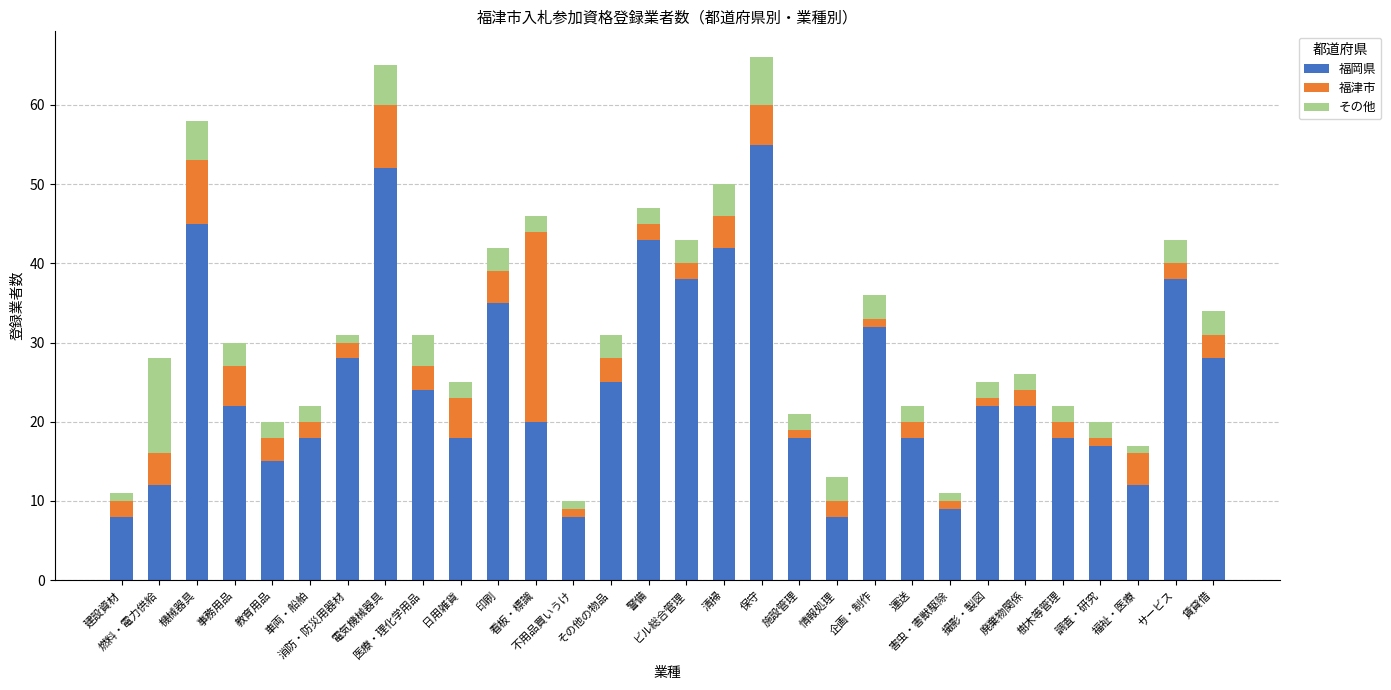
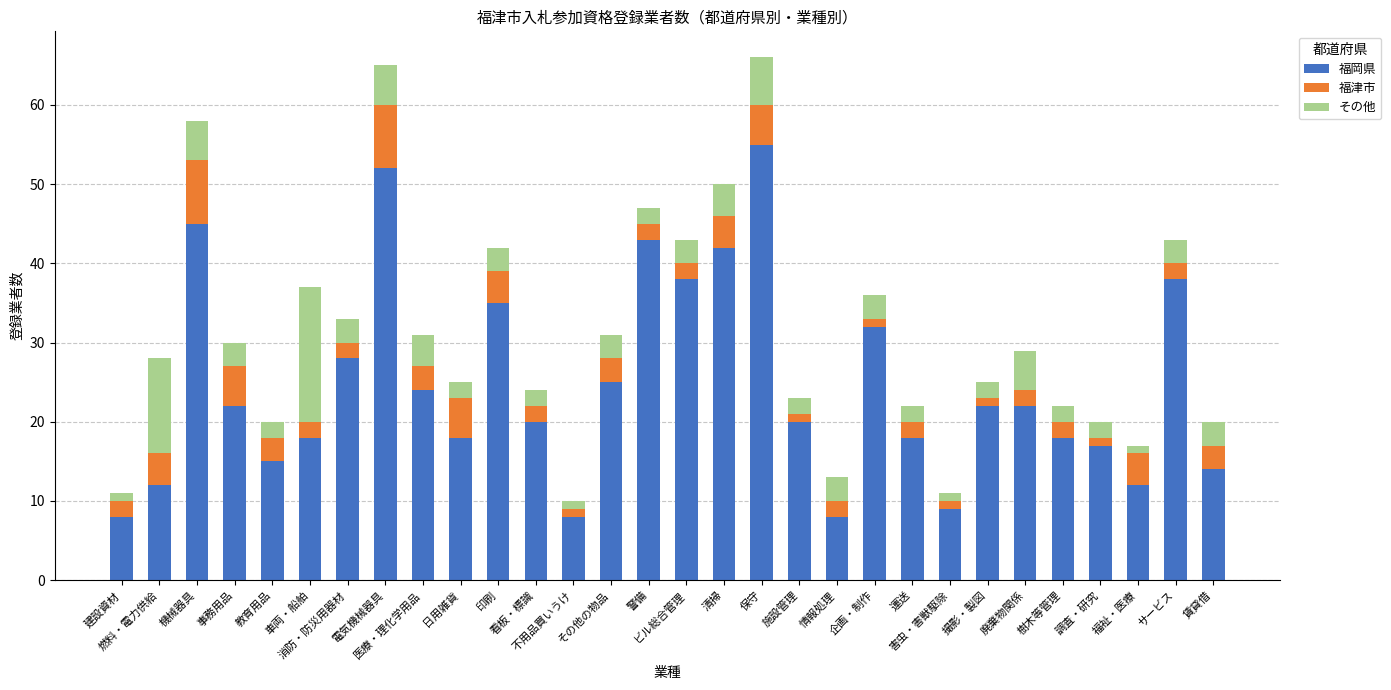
  {
    "福岡県": {
      "建設資材": 8,
      "燃料・電力供給": 12,
      "機械器具": 45,
      "事務用品": 22,
      "教育用品": 15,
      "車両・船舶": 18,
      "消防・防災用器材": 28,
      "電気機械器具": 52,
      "医療・理化学用品": 24,
      "日用雑貨": 18,
      "印刷": 35,
      "看板・標識": 20,
      "不用品買いうけ": 8,
      "その他の物品": 25,
      "警備": 43,
      "ビル総合管理": 38,
      "清掃": 42,
      "保守": 55,
-     "施設管理": 18,
+     "施設管理": 20,
      "情報処理": 8,
      "企画・制作": 32,
      "運送": 18,
      "害虫・害獣駆除": 9,
      "撮影・製図": 22,
      "廃棄物関係": 22,
      "樹木等管理": 18,
      "調査・研究": 17,
      "福祉・医療": 12,
      "サービス": 38,
-     "賃貸借": 28
+     "賃貸借": 14
    },
    "福津市": {
      "建設資材": 2,
      "燃料・電力供給": 4,
      "機械器具": 8,
      "事務用品": 5,
      "教育用品": 3,
      "車両・船舶": 2,
      "消防・防災用器材": 2,
      "電気機械器具": 8,
      "医療・理化学用品": 3,
      "日用雑貨": 5,
      "印刷": 4,
-     "看板・標識": 24,
+     "看板・標識": 2,
      "不用品買いうけ": 1,
      "その他の物品": 3,
      "警備": 2,
      "ビル総合管理": 2,
      "清掃": 4,
      "保守": 5,
      "施設管理": 1,
      "情報処理": 2,
      "企画・制作": 1,
      "運送": 2,
      "害虫・害獣駆除": 1,
      "撮影・製図": 1,
      "廃棄物関係": 2,
      "樹木等管理": 2,
      "調査・研究": 1,
      "福祉・医療": 4,
      "サービス": 2,
      "賃貸借": 3
    },
    "その他": {
      "建設資材": 1,
      "燃料・電力供給": 12,
      "機械器具": 5,
      "事務用品": 3,
      "教育用品": 2,
-     "車両・船舶": 2,
-     "消防・防災用器材": 1,
+     "車両・船舶": 17,
+     "消防・防災用器材": 3,
      "電気機械器具": 5,
      "医療・理化学用品": 4,
      "日用雑貨": 2,
      "印刷": 3,
      "看板・標識": 2,
      "不用品買いうけ": 1,
      "その他の物品": 3,
      "警備": 2,
      "ビル総合管理": 3,
      "清掃": 4,
      "保守": 6,
      "施設管理": 2,
      "情報処理": 3,
      "企画・制作": 3,
      "運送": 2,
      "害虫・害獣駆除": 1,
      "撮影・製図": 2,
-     "廃棄物関係": 2,
+     "廃棄物関係": 5,
      "樹木等管理": 2,
      "調査・研究": 2,
      "福祉・医療": 1,
      "サービス": 3,
      "賃貸借": 3
    }
  }
